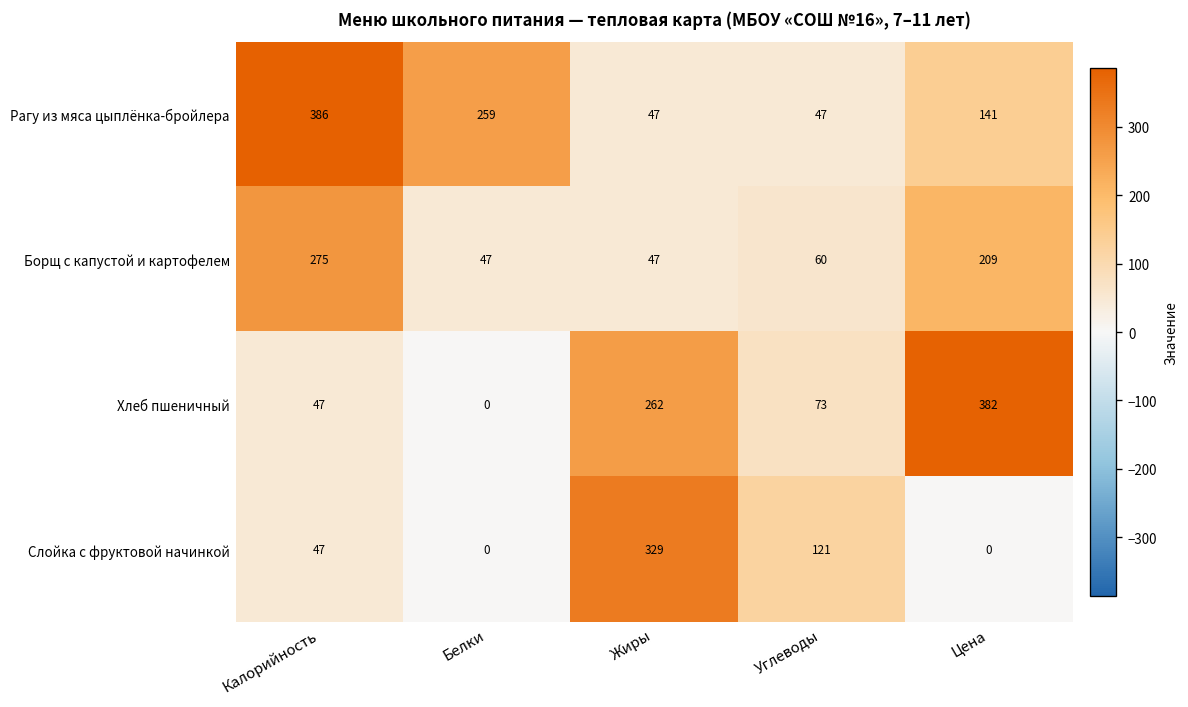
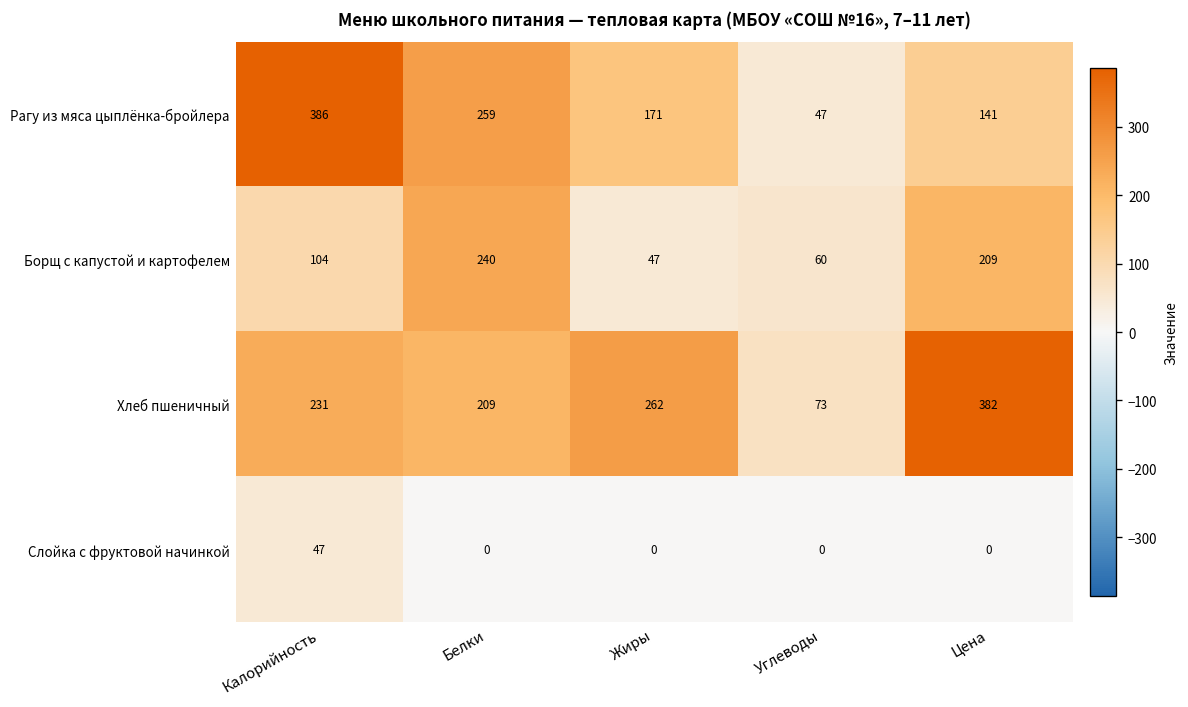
  {
    "Рагу из мяса цыплёнка-бройлера": {
      "Калорийность": 386,
      "Белки": 259,
-     "Жиры": 47,
+     "Жиры": 171,
      "Углеводы": 47,
      "Цена": 141
    },
    "Борщ с капустой и картофелем": {
-     "Калорийность": 275,
-     "Белки": 47,
+     "Калорийность": 104,
+     "Белки": 240,
      "Жиры": 47,
      "Углеводы": 60,
      "Цена": 209
    },
    "Хлеб пшеничный": {
-     "Калорийность": 47,
-     "Белки": 0,
+     "Калорийность": 231,
+     "Белки": 209,
      "Жиры": 262,
      "Углеводы": 73,
      "Цена": 382
    },
    "Слойка с фруктовой начинкой": {
      "Калорийность": 47,
      "Белки": 0,
-     "Жиры": 329,
-     "Углеводы": 121,
+     "Жиры": 0,
+     "Углеводы": 0,
      "Цена": 0
    }
  }
